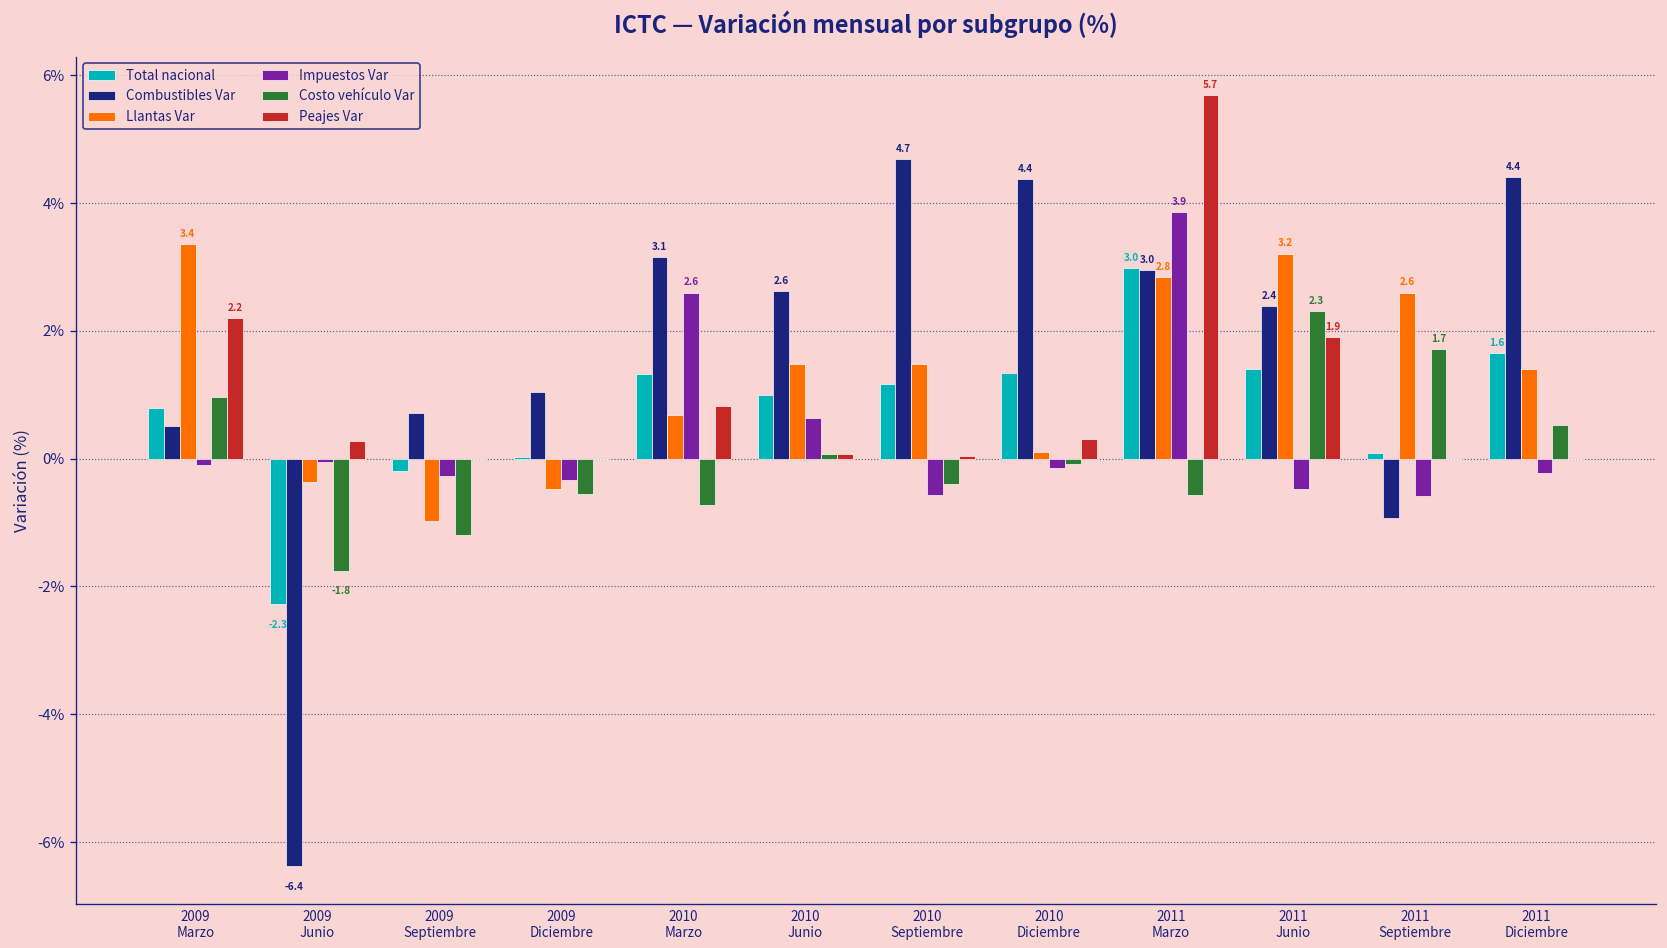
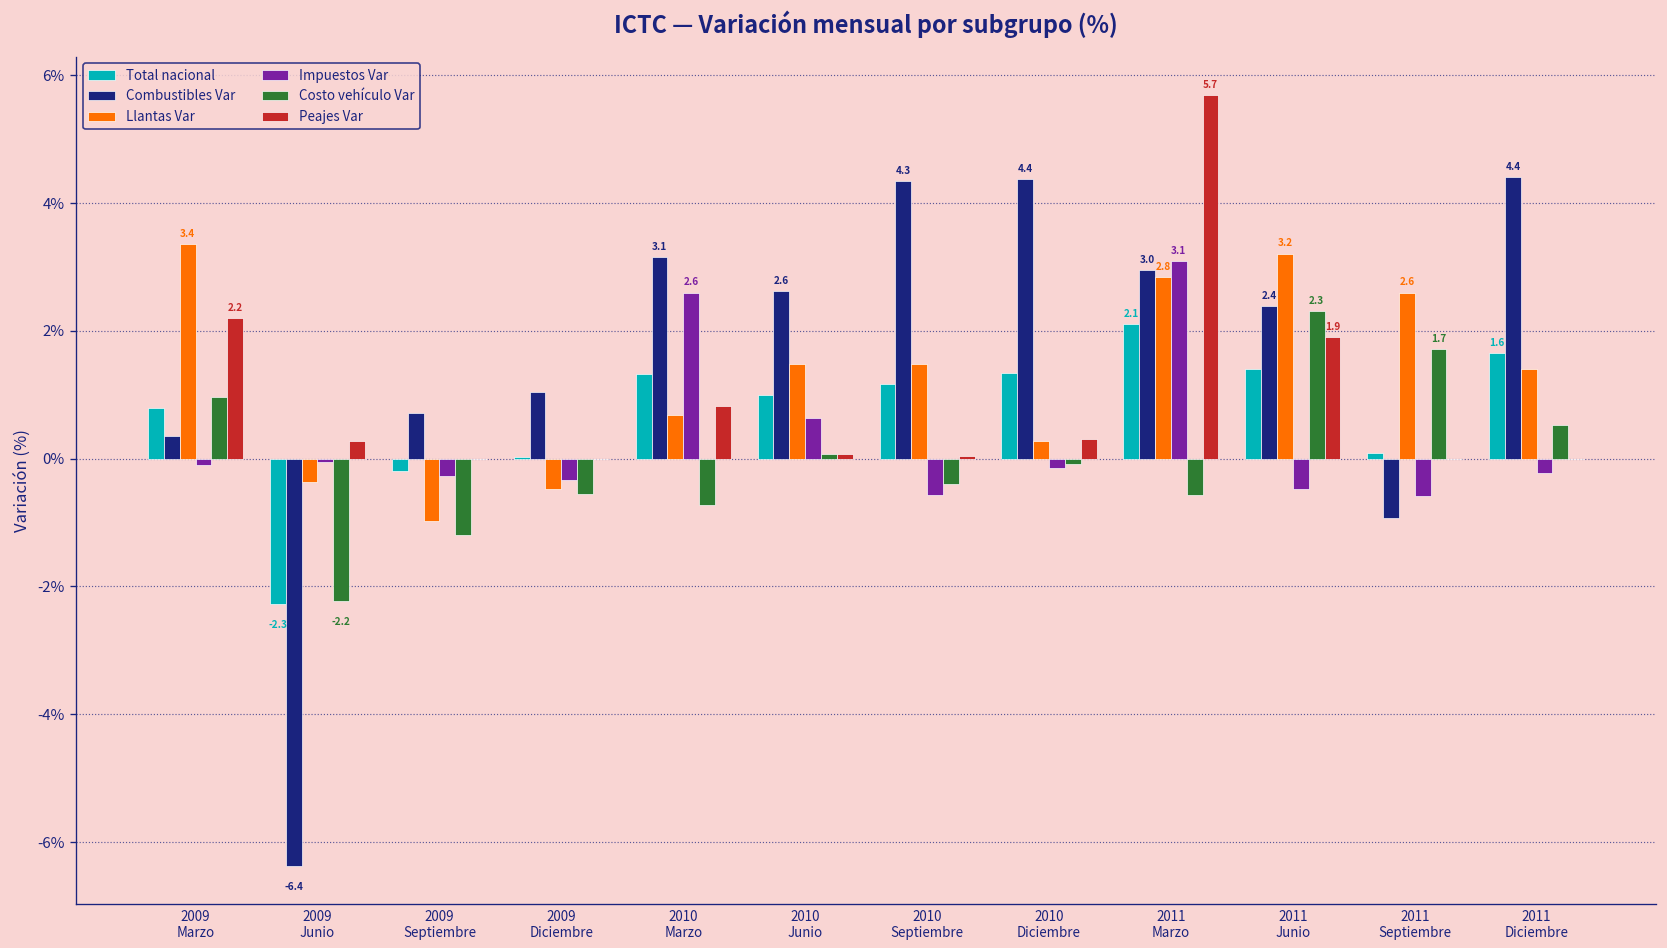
  {
    "Total nacional": {
      "2009 Junio": "-2.3",
-     "2011 Marzo": "3.0",
+     "2011 Marzo": "2.1",
      "2011 Diciembre": "1.6"
    },
    "Combustibles Var": {
-     "2009 Marzo": "0.5%",
+     "2009 Marzo": "0.4%",
      "2009 Junio": "-6.4",
      "2010 Marzo": "3.1",
      "2010 Junio": "2.6",
-     "2010 Septiembre": "4.7",
+     "2010 Septiembre": "4.3",
      "2010 Diciembre": "4.4",
      "2011 Marzo": "3.0",
      "2011 Junio": "2.4",
      "2011 Diciembre": "4.4"
    },
    "Llantas Var": {
      "2009 Junio": "-0.4%",
      "2009 Septiembre": "-1.0%",
      "2009 Diciembre": "-0.5%",
      "2010 Marzo": "0.7%",
      "2010 Junio": "1.5%",
      "2010 Septiembre": "1.5%",
-     "2010 Diciembre": "0.1%",
+     "2010 Diciembre": "0.3%",
      "2011 Diciembre": "1.4%"
    },
    "Impuestos Var": {
      "2010 Marzo": "2.6",
-     "2011 Marzo": "3.9"
+     "2011 Marzo": "3.1"
    },
    "Costo vehículo Var": {
-     "2009 Junio": "-1.8",
+     "2009 Junio": "-2.2",
      "2011 Junio": "2.3",
      "2011 Septiembre": "1.7"
    },
    "Peajes Var": {
      "2009 Marzo": "2.2",
      "2011 Marzo": "5.7",
      "2011 Junio": "1.9"
    }
  }
